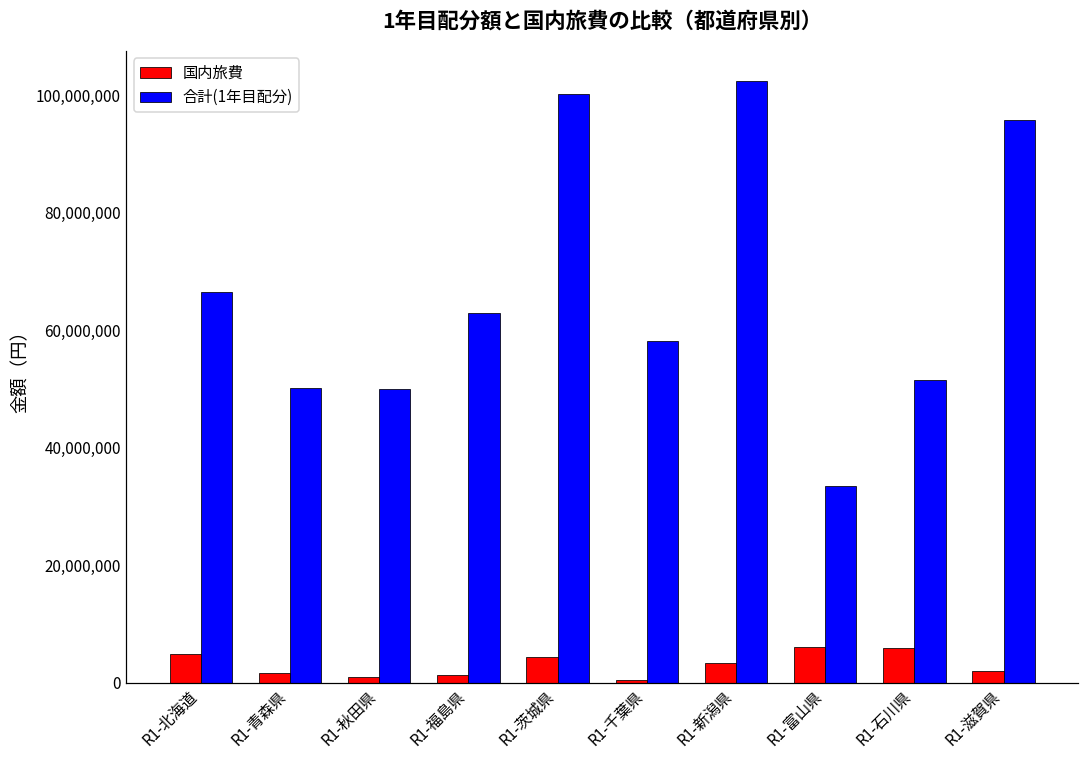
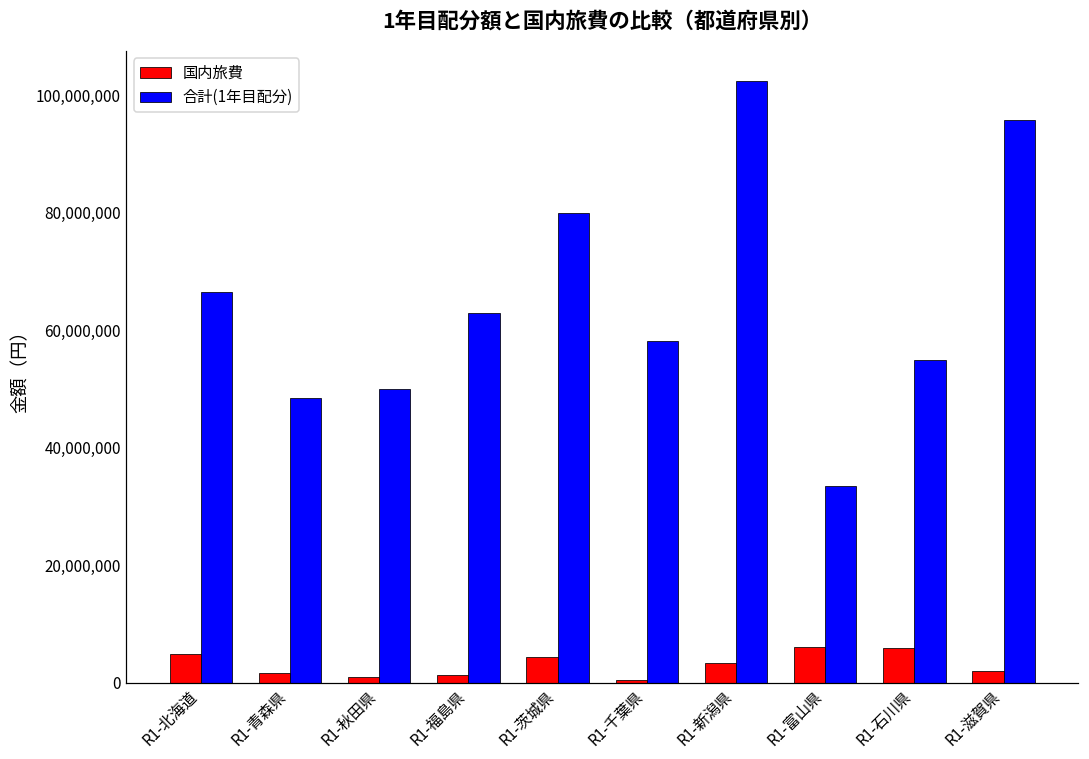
  {
    "国内旅費": {
      "R1-北海道": "5,000,000",
      "R1-青森県": "2,000,000",
      "R1-秋田県": "1,000,000",
      "R1-福島県": "1,000,000",
      "R1-茨城県": "4,000,000",
      "R1-千葉県": "0",
      "R1-新潟県": "3,000,000",
      "R1-富山県": "6,000,000",
      "R1-石川県": "6,000,000",
      "R1-滋賀県": "2,000,000"
    },
    "合計(1年目配分)": {
      "R1-北海道": "66,000,000",
-     "R1-青森県": "50,000,000",
+     "R1-青森県": "48,000,000",
      "R1-秋田県": "50,000,000",
      "R1-福島県": "63,000,000",
-     "R1-茨城県": "100,000,000",
+     "R1-茨城県": "80,000,000",
      "R1-千葉県": "58,000,000",
      "R1-新潟県": "102,000,000",
      "R1-富山県": "34,000,000",
-     "R1-石川県": "52,000,000",
+     "R1-石川県": "55,000,000",
      "R1-滋賀県": "96,000,000"
    }
  }
